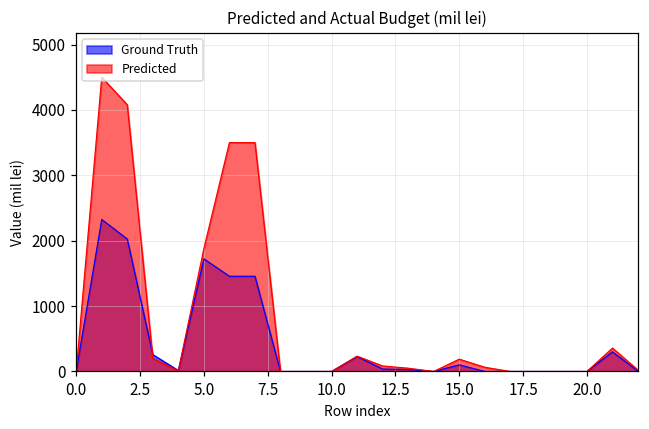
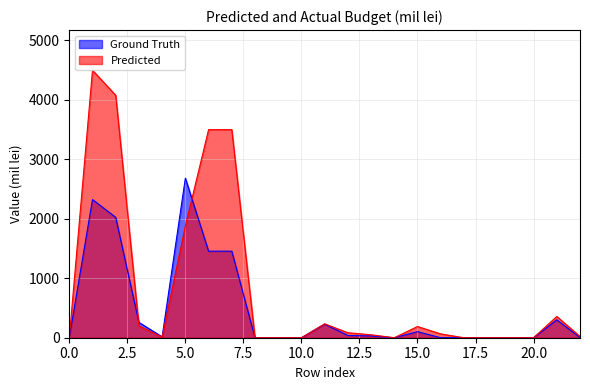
  {
    "Ground Truth": {
-     "5.0": 1700,
+     "5.0": 2700,
      "15.0": 100
    },
    "Predicted": {
      "5.0": 1900,
      "15.0": 200
    }
  }
